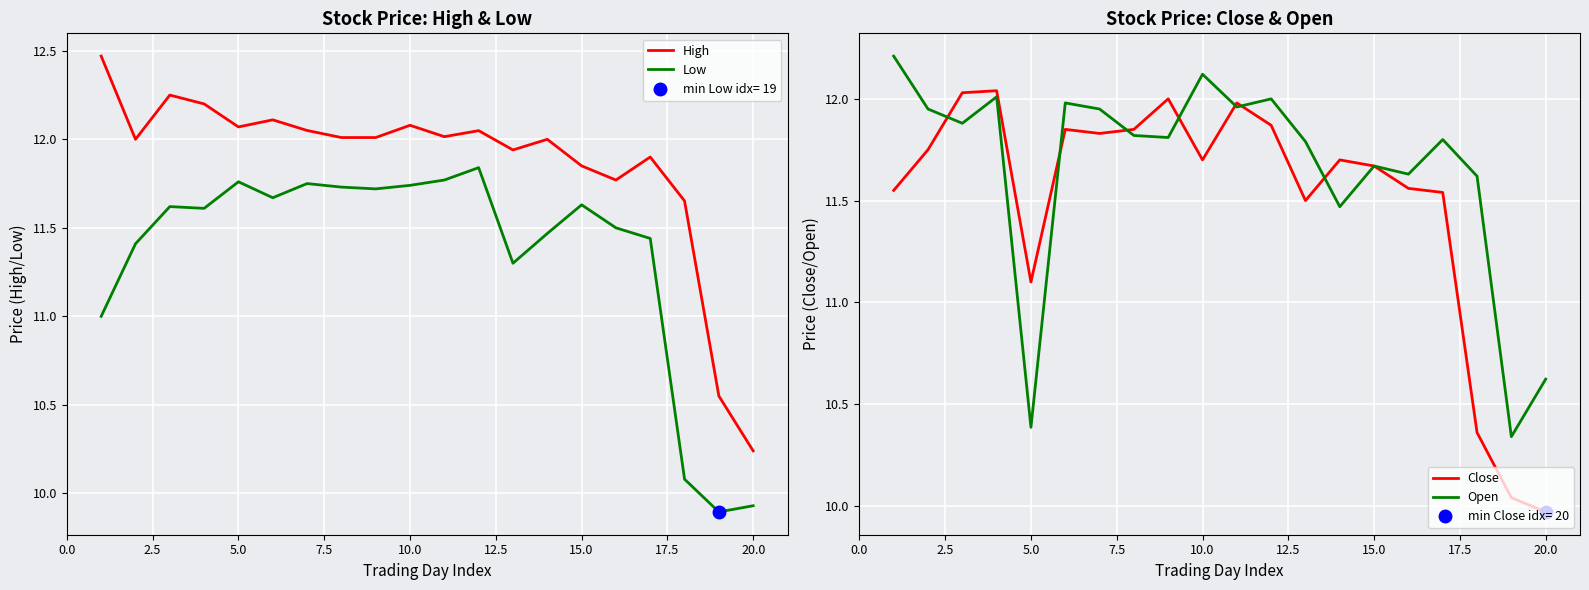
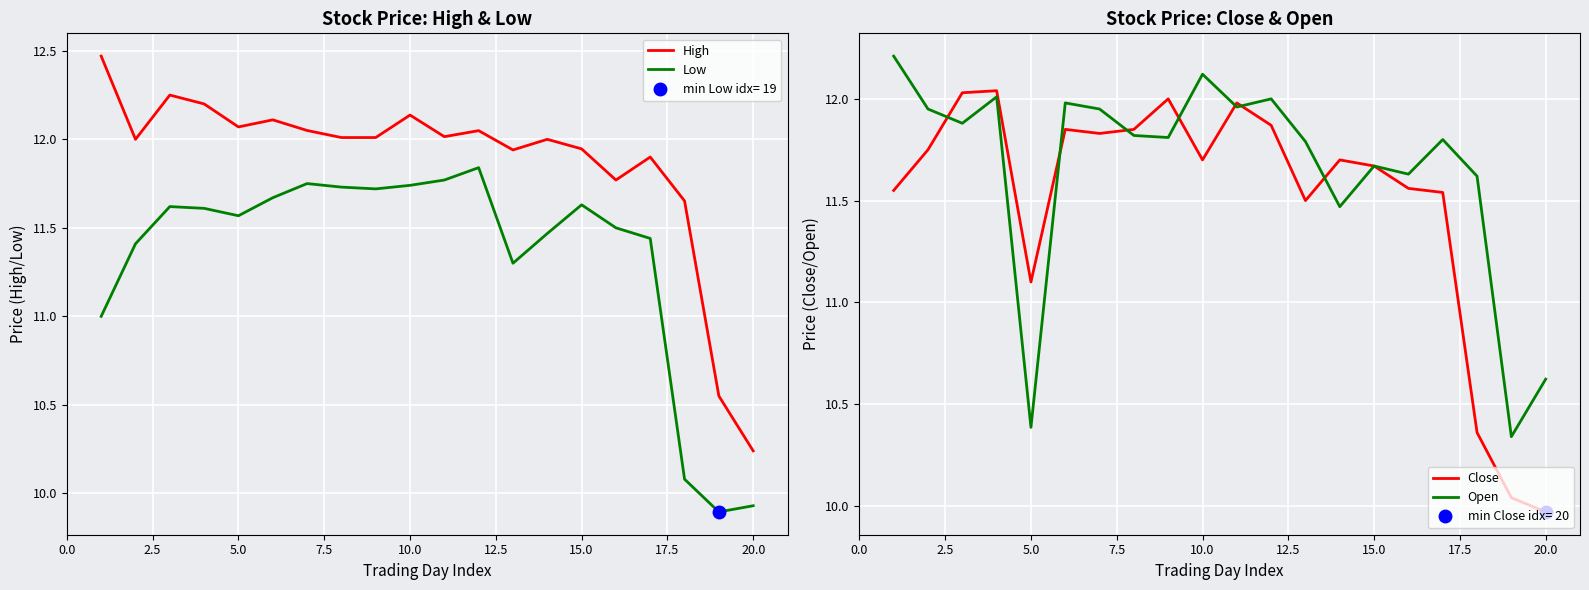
  {
    "Stock Price: High & Low": {
      "High": {
        "5.0": 12.07,
-       "10.0": 12.08,
-       "15.0": 11.85,
+       "10.0": 12.14,
+       "15.0": 11.95,
        "20.0": 10.24
      },
      "Low": {
-       "5.0": 11.76,
+       "5.0": 11.57,
        "10.0": 11.74,
        "15.0": 11.63,
        "20.0": 9.93
      }
    },
    "Stock Price: Close & Open": {
      "Close": {
        "5.0": 11.10,
        "10.0": 11.70
      },
      "Open": {
        "5.0": 10.39,
        "10.0": 12.12,
        "20.0": 10.62
      }
    }
  }
